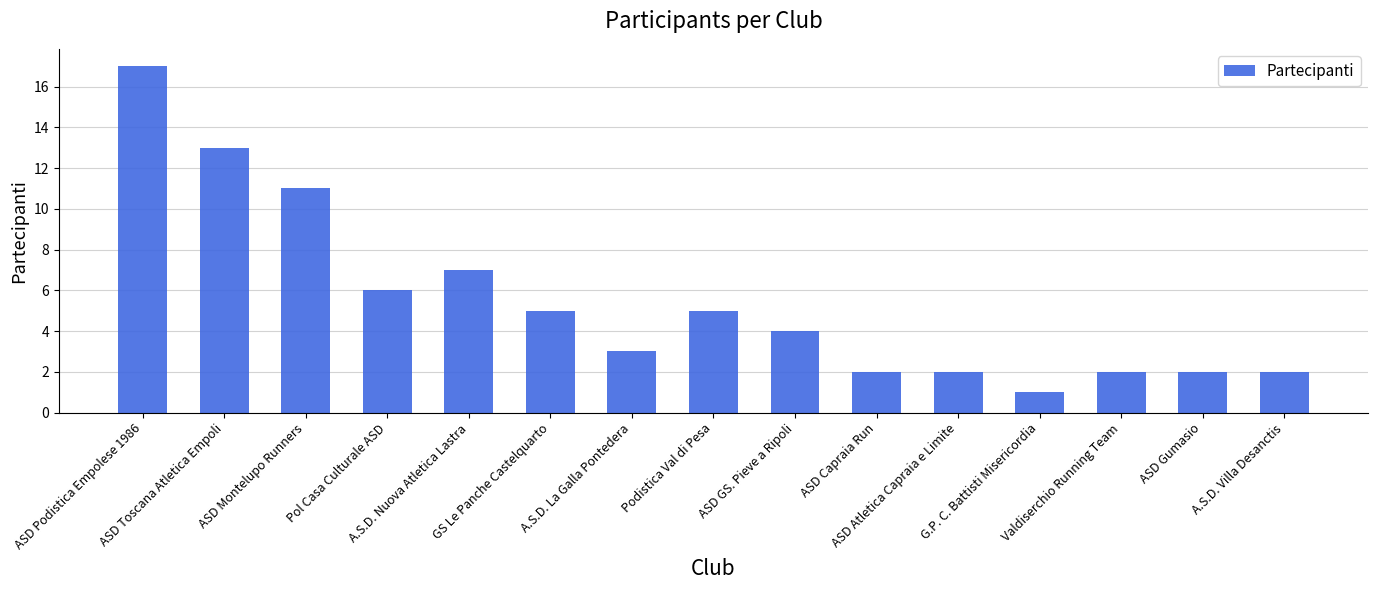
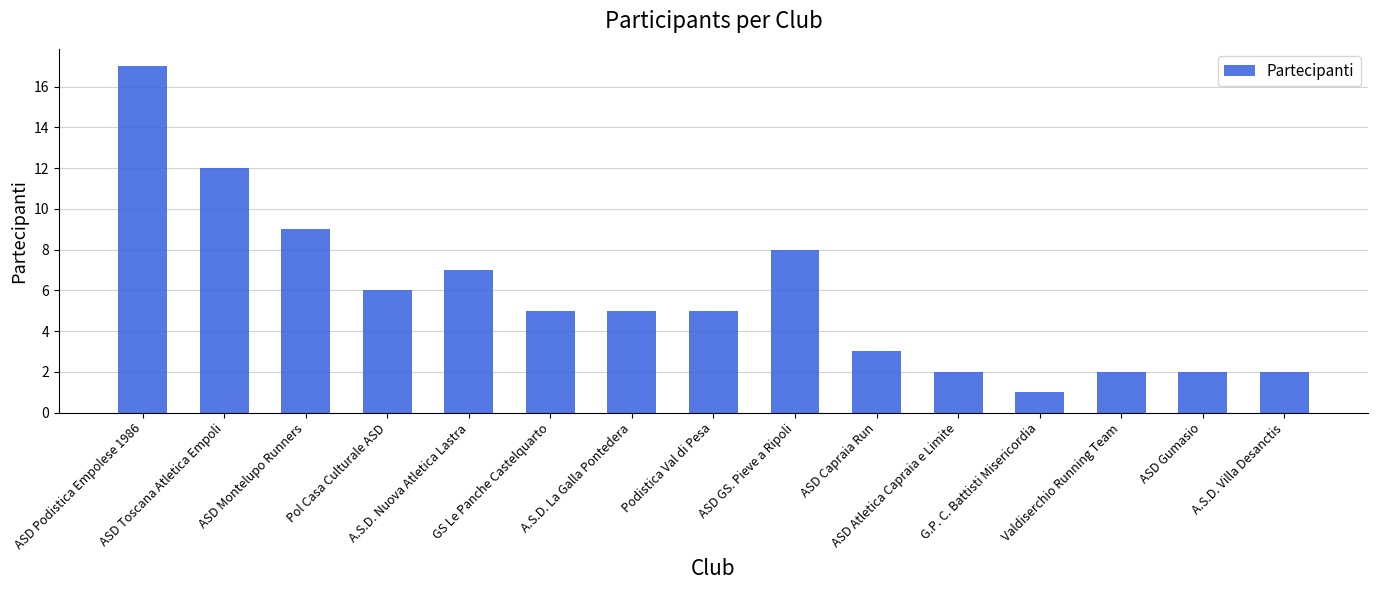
  {
    "ASD Podistica Empolese 1986": 17,
-   "ASD Toscana Atletica Empoli": 13,
-   "ASD Montelupo Runners": 11,
+   "ASD Toscana Atletica Empoli": 12,
+   "ASD Montelupo Runners": 9,
    "Pol Casa Culturale ASD": 6,
    "A.S.D. Nuova Atletica Lastra": 7,
    "GS Le Panche Castelquarto": 5,
-   "A.S.D. La Galla Pontedera": 3,
+   "A.S.D. La Galla Pontedera": 5,
    "Podistica Val di Pesa": 5,
-   "ASD GS. Pieve a Ripoli": 4,
-   "ASD Capraia Run": 2,
+   "ASD GS. Pieve a Ripoli": 8,
+   "ASD Capraia Run": 3,
    "ASD Atletica Capraia e Limite": 2,
    "G.P. C. Battisti Misericordia": 1,
    "Valdiserchio Running Team": 2,
    "ASD Gumasio": 2,
    "A.S.D. Villa Desanctis": 2
  }
